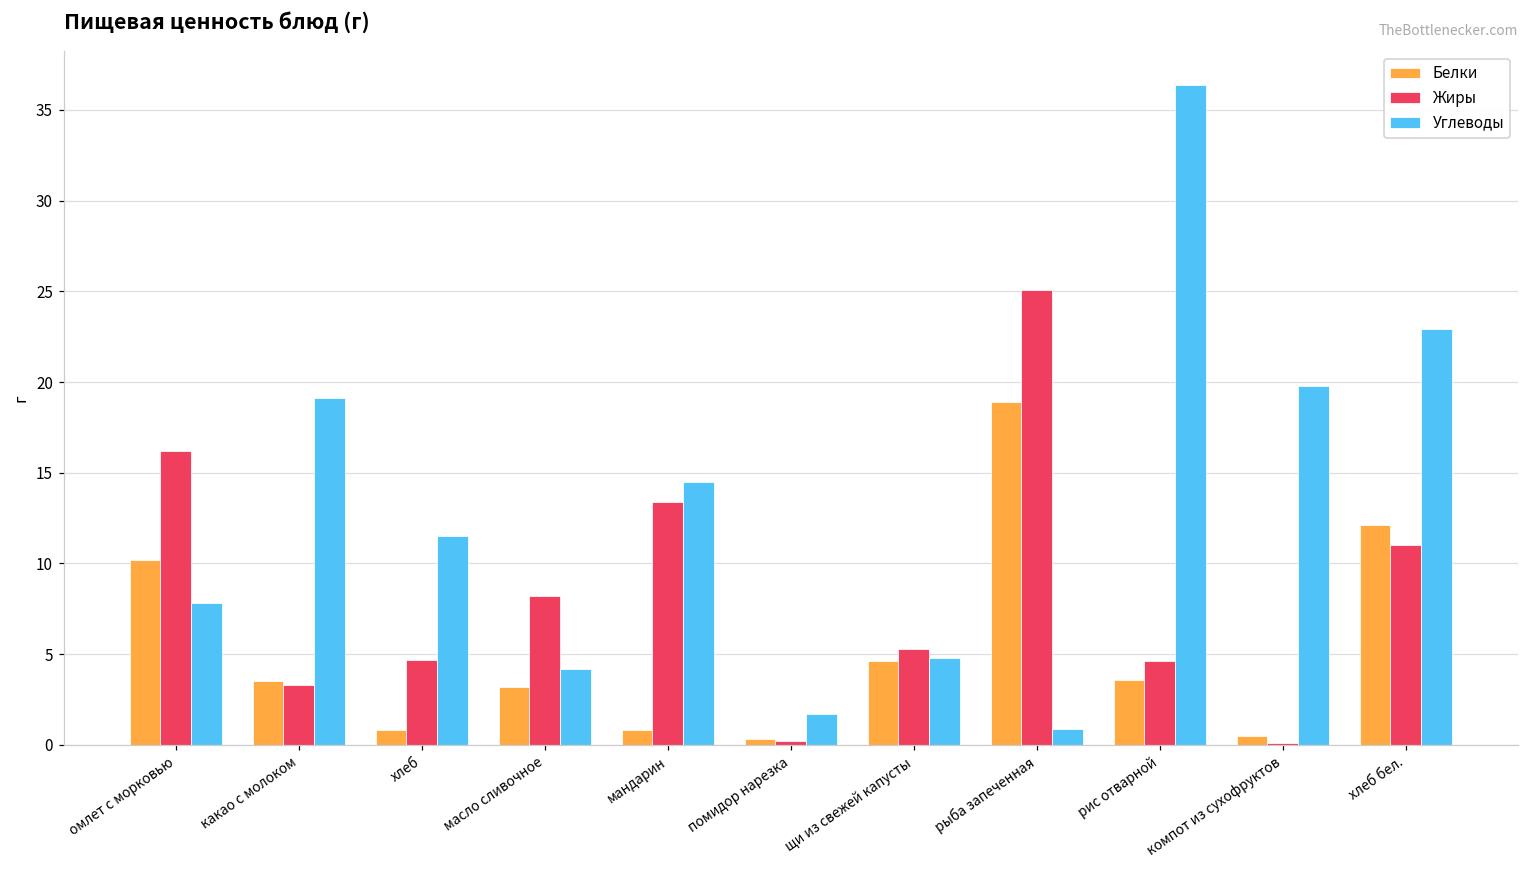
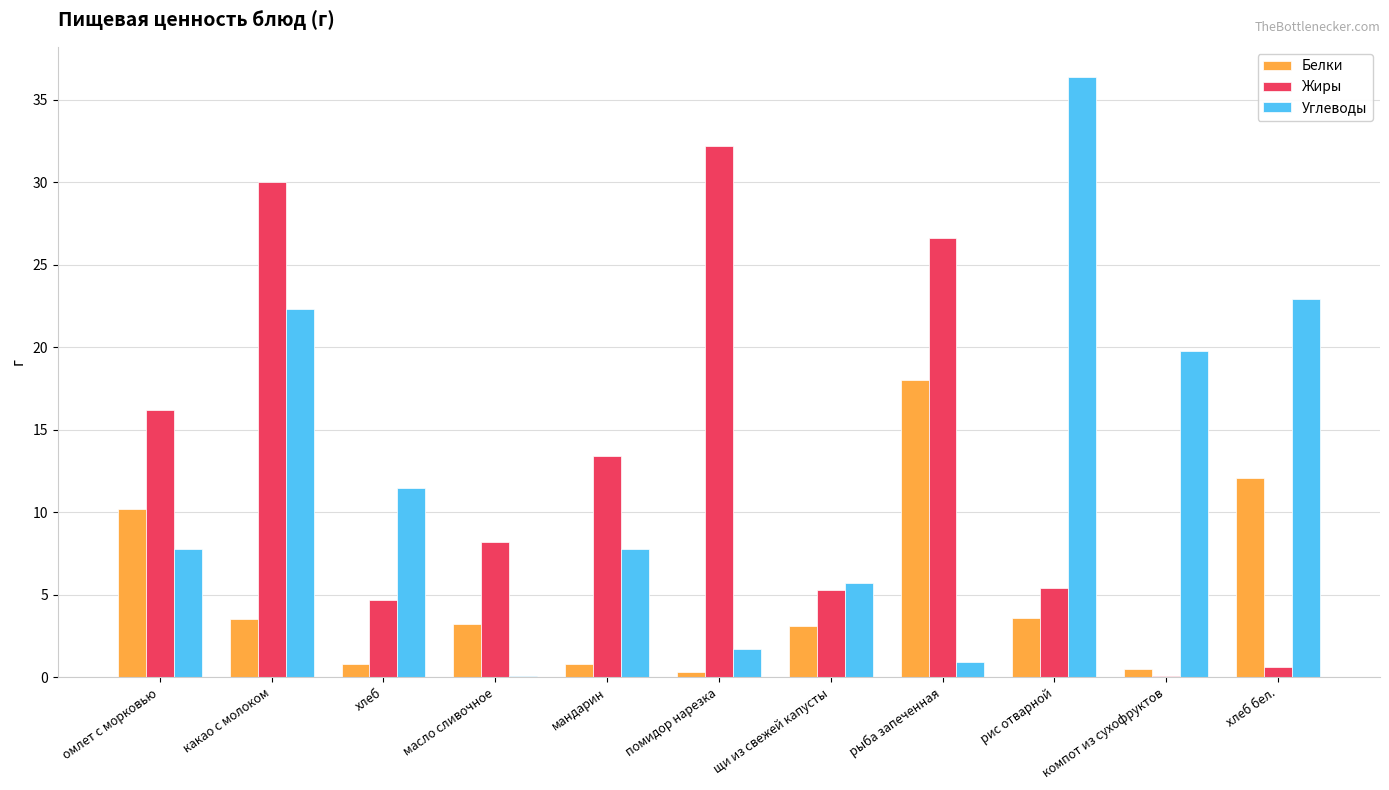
  {
    "Белки": {
      "омлет с морковью": 10.2,
      "какао с молоком": 3.5,
      "хлеб": 0.8,
      "масло сливочное": 3.2,
      "мандарин": 0.8,
      "помидор нарезка": 0.3,
-     "щи из свежей капусты": 4.6,
-     "рыба запеченная": 18.9,
+     "щи из свежей капусты": 3.1,
+     "рыба запеченная": 18.0,
      "рис отварной": 3.6,
      "компот из сухофруктов": 0.5,
      "хлеб бел.": 12.1
    },
    "Жиры": {
      "омлет с морковью": 16.2,
-     "какао с молоком": 3.3,
+     "какао с молоком": 30.0,
      "хлеб": 4.7,
      "масло сливочное": 8.2,
      "мандарин": 13.4,
-     "помидор нарезка": 0.2,
+     "помидор нарезка": 32.2,
      "щи из свежей капусты": 5.3,
-     "рыба запеченная": 25.1,
-     "рис отварной": 4.6,
-     "хлеб бел.": 11.0
+     "рыба запеченная": 26.6,
+     "рис отварной": 5.4,
+     "хлеб бел.": 0.6
    },
    "Углеводы": {
      "омлет с морковью": 7.8,
-     "какао с молоком": 19.1,
+     "какао с молоком": 22.3,
      "хлеб": 11.5,
-     "масло сливочное": 4.2,
-     "мандарин": 14.5,
+     "масло сливочное": 0.1,
+     "мандарин": 7.8,
      "помидор нарезка": 1.7,
-     "щи из свежей капусты": 4.8,
+     "щи из свежей капусты": 5.7,
      "рыба запеченная": 0.9,
      "рис отварной": 36.4,
      "компот из сухофруктов": 19.8,
      "хлеб бел.": 22.9
    }
  }
